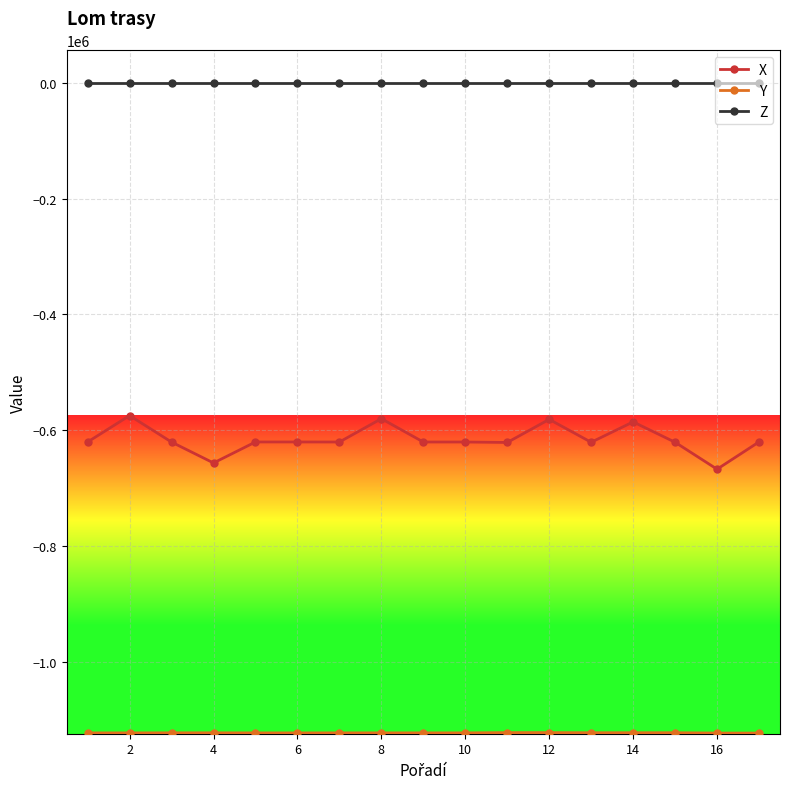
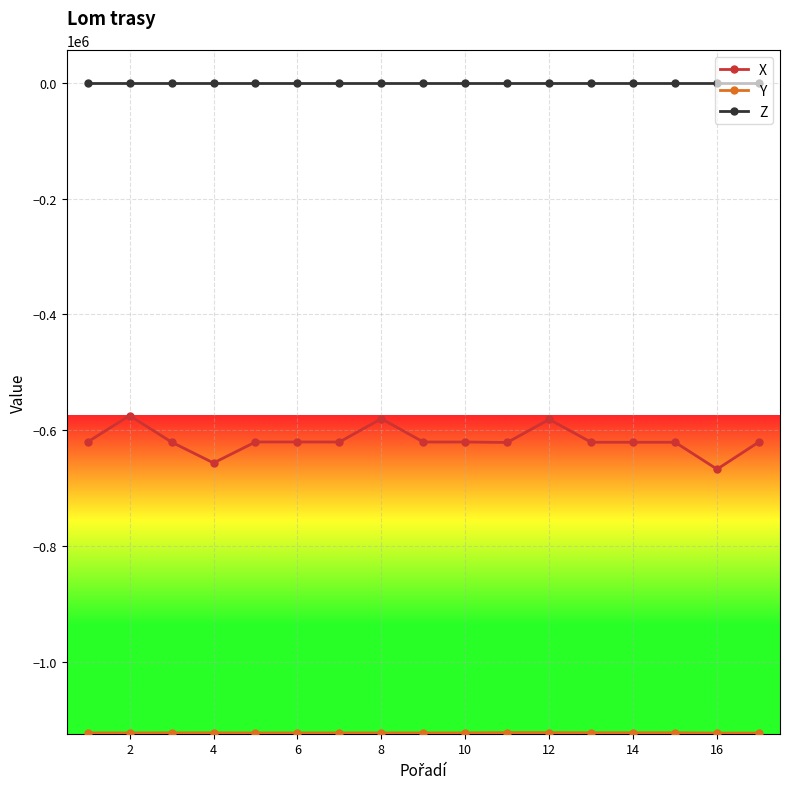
  {
    "X": {
      "2": -570000,
      "4": -660000,
      "6": -620000,
      "8": -580000,
      "10": -620000,
      "12": -580000,
-     "14": -590000,
+     "14": -620000,
      "16": -670000
    },
    "Y": {
      "2": -1120000,
      "4": -1120000,
      "6": -1120000,
      "8": -1120000,
      "10": -1120000,
      "12": -1120000,
      "14": -1120000,
      "16": -1120000
    },
    "Z": {
      "2": 0,
      "4": 0,
      "6": 0,
      "8": 0,
      "10": 0,
      "12": 0,
      "14": 0
    }
  }
